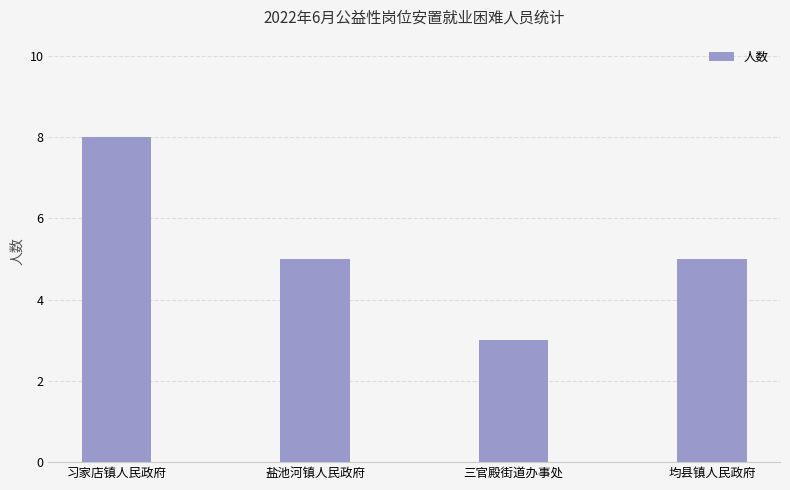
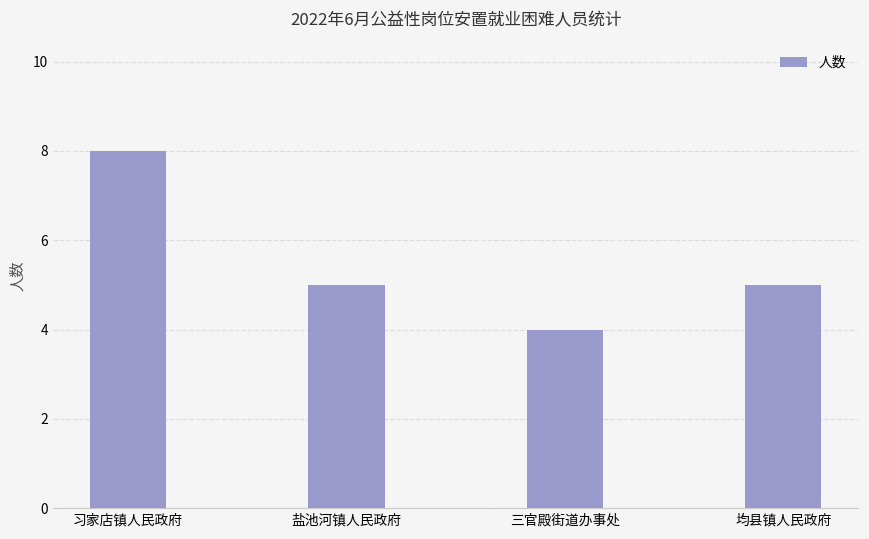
  {
    "习家店镇人民政府": 8,
    "盐池河镇人民政府": 5,
-   "三官殿街道办事处": 3,
+   "三官殿街道办事处": 4,
    "均县镇人民政府": 5
  }
